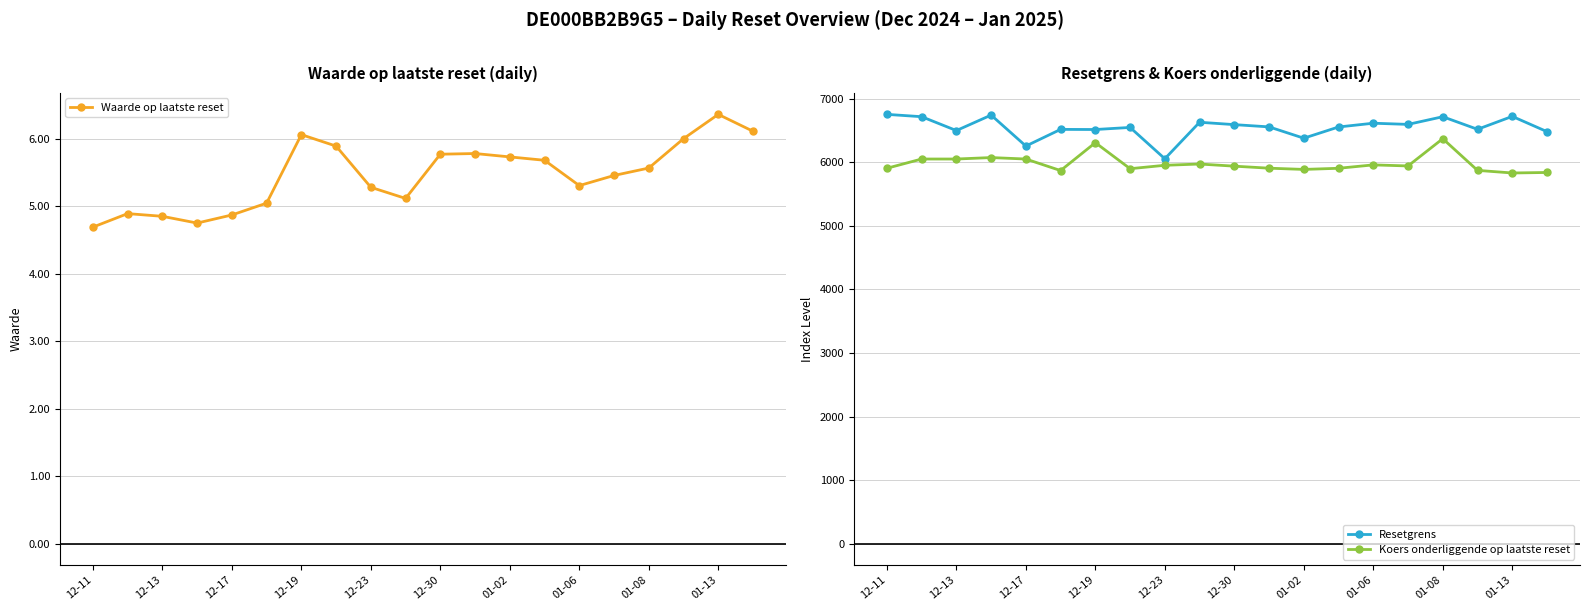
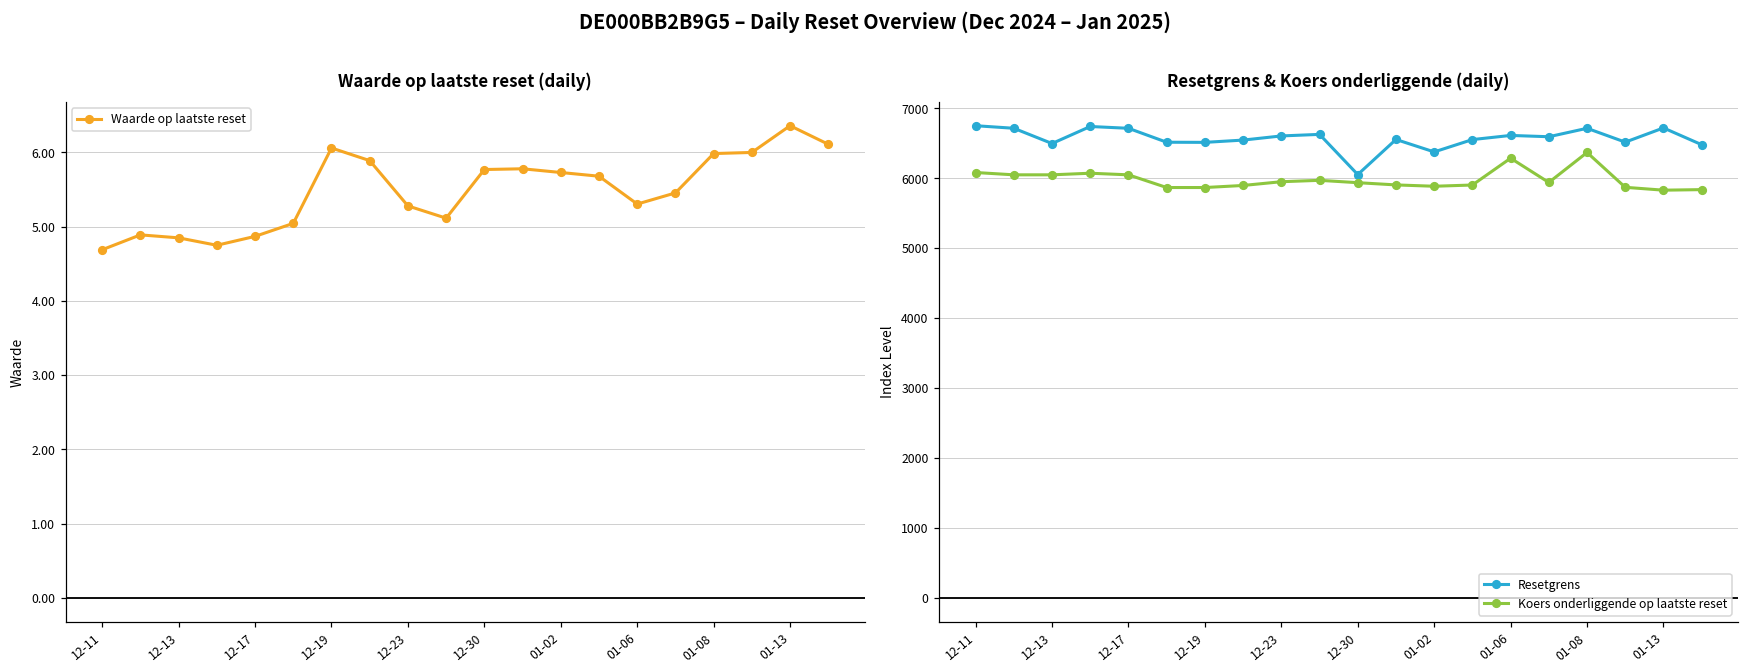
  {
    "Waarde op laatste reset (daily)": {
      "12-11": 4.7,
      "12-13": 4.9,
      "12-17": 4.9,
      "12-19": 6.1,
      "12-23": 5.3,
      "12-30": 5.8,
      "01-02": 5.7,
      "01-06": 5.3,
-     "01-08": 5.6,
+     "01-08": 6.0,
      "01-13": 6.4
    },
    "Resetgrens & Koers onderliggende (daily)": {
      "Resetgrens": {
        "12-11": 6800,
        "12-13": 6500,
-       "12-17": 6300,
+       "12-17": 6700,
        "12-19": 6500,
-       "12-23": 6100,
-       "12-30": 6600,
+       "12-23": 6600,
+       "12-30": 6100,
        "01-02": 6400,
        "01-06": 6600,
        "01-08": 6700,
        "01-13": 6700
      },
      "Koers onderliggende op laatste reset": {
-       "12-11": 5900,
+       "12-11": 6100,
        "12-13": 6100,
        "12-17": 6100,
-       "12-19": 6300,
+       "12-19": 5900,
        "12-23": 6000,
        "12-30": 5900,
        "01-02": 5900,
-       "01-06": 6000,
+       "01-06": 6300,
        "01-08": 6400,
        "01-13": 5800
      }
    }
  }
